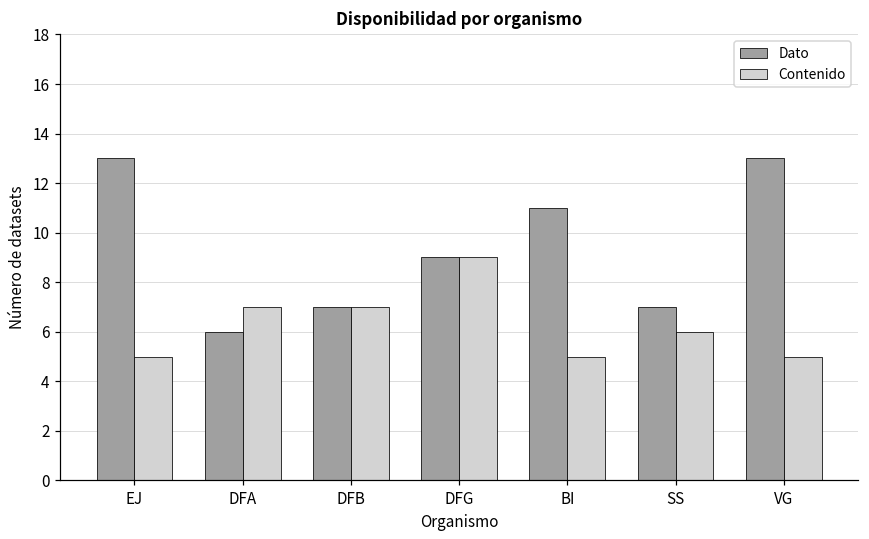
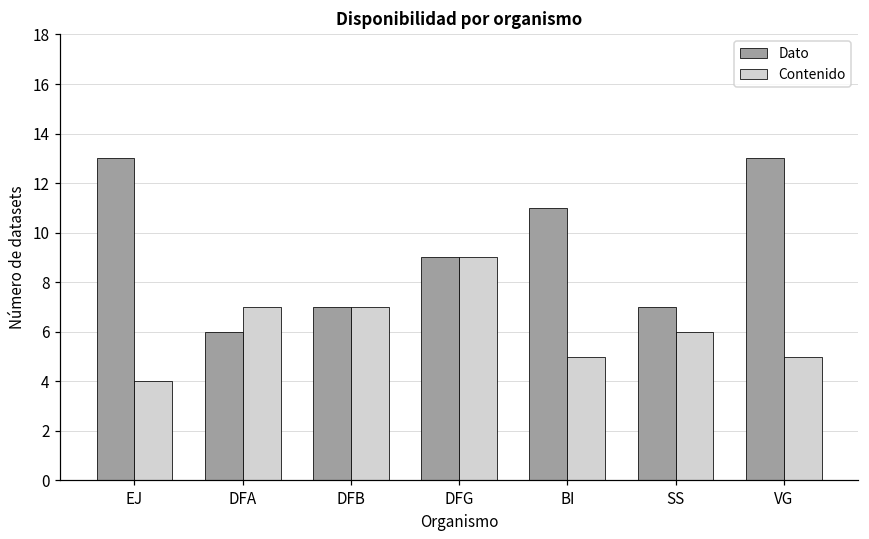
  {
    "Dato": {
      "EJ": 13,
      "DFA": 6,
      "DFB": 7,
      "DFG": 9,
      "BI": 11,
      "SS": 7,
      "VG": 13
    },
    "Contenido": {
-     "EJ": 5,
+     "EJ": 4,
      "DFA": 7,
      "DFB": 7,
      "DFG": 9,
      "BI": 5,
      "SS": 6,
      "VG": 5
    }
  }
